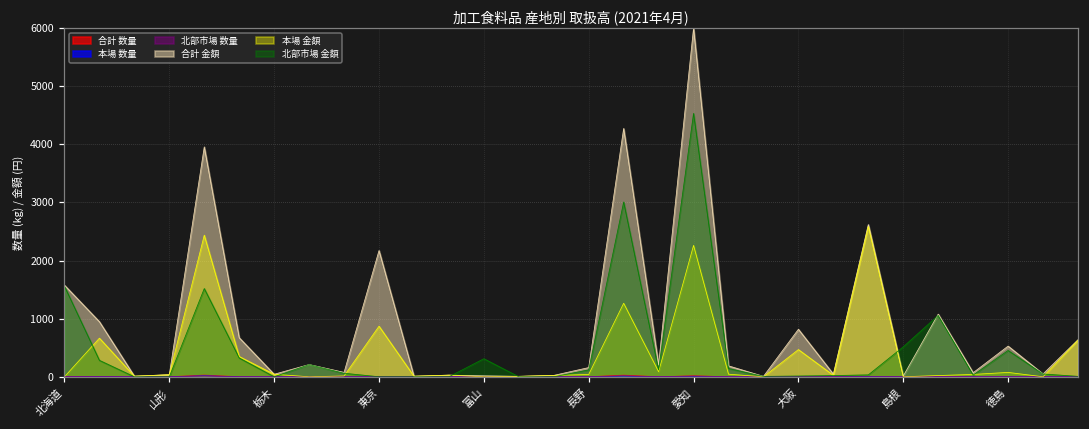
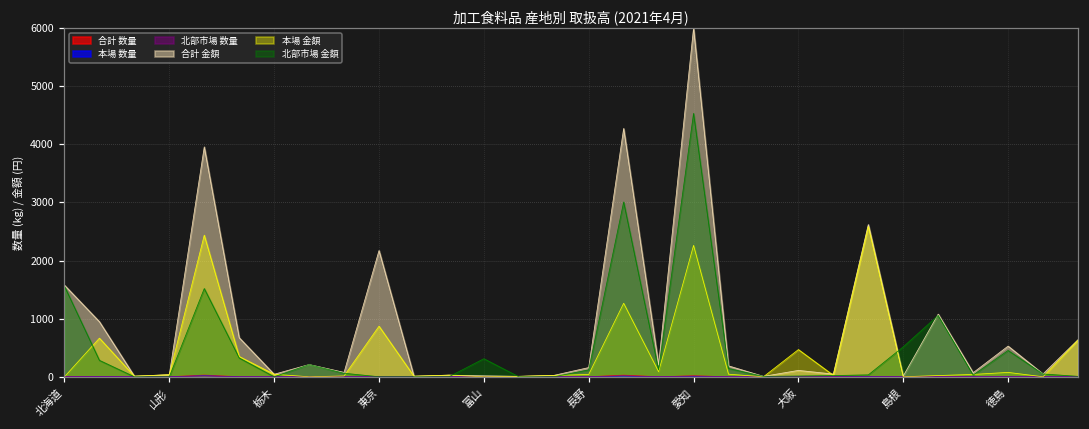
  {
    "合計 金額": {
      "東京": 2200,
      "愛知": 6000,
-     "大阪": 800,
+     "大阪": 100,
      "徳島": 500
    },
    "本場 金額": {
      "東京": 900,
      "愛知": 2300,
      "大阪": 500,
      "徳島": 100
    },
    "北部市場 金額": {
      "富山": 300,
      "愛知": 4500,
      "島根": 500,
      "徳島": 500
    }
  }
